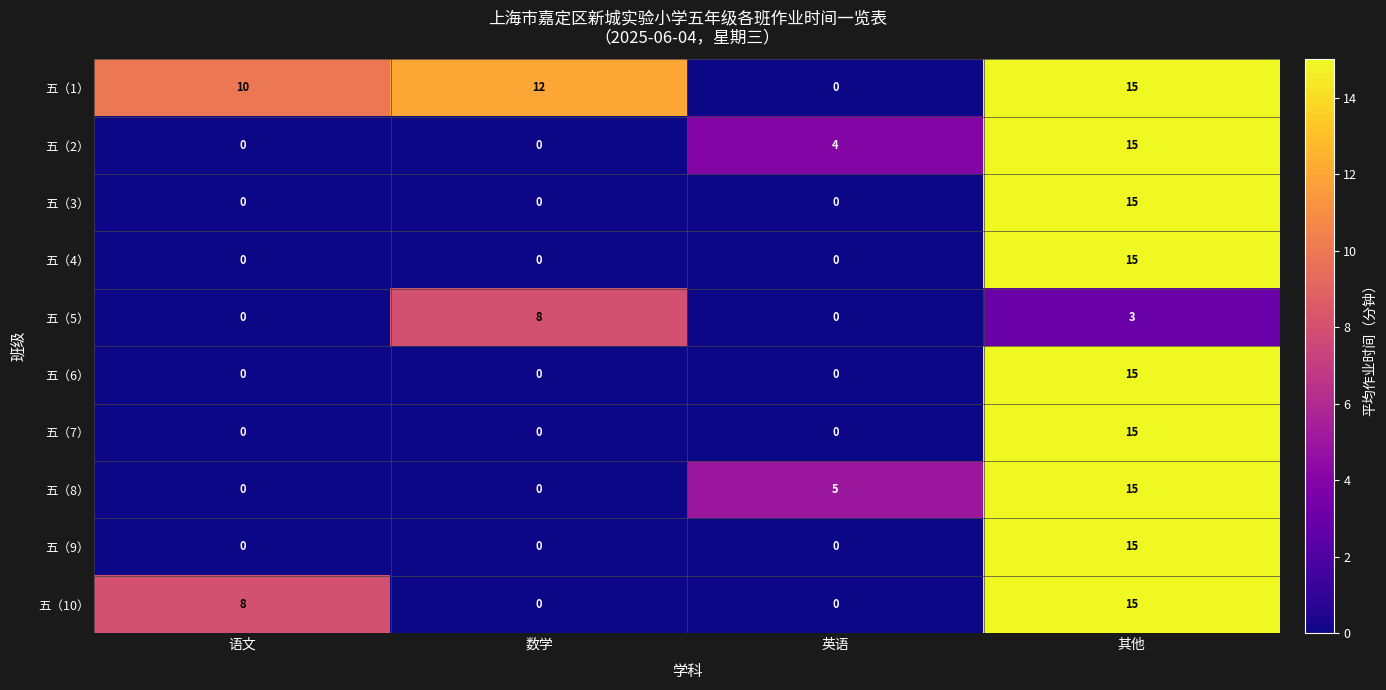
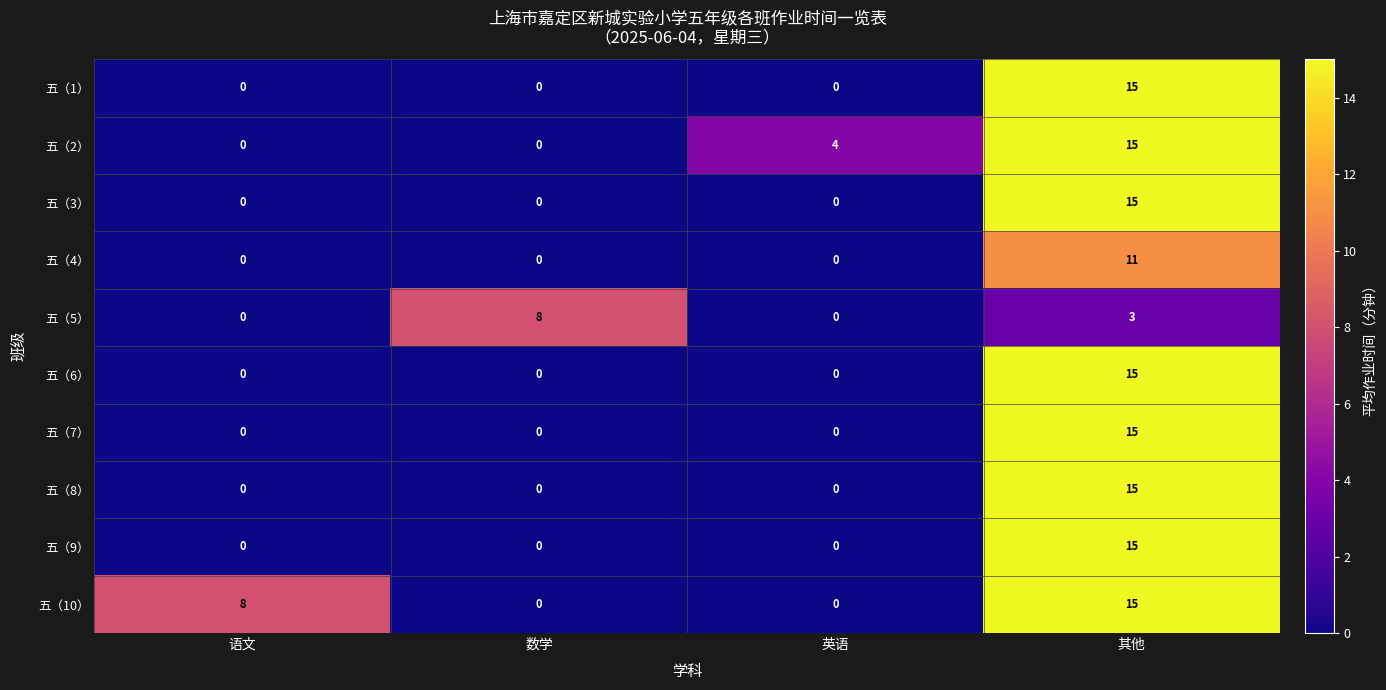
  {
    "五（1）": {
-     "语文": 10,
-     "数学": 12,
+     "语文": 0,
+     "数学": 0,
      "英语": 0,
      "其他": 15
    },
    "五（2）": {
      "语文": 0,
      "数学": 0,
      "英语": 4,
      "其他": 15
    },
    "五（3）": {
      "语文": 0,
      "数学": 0,
      "英语": 0,
      "其他": 15
    },
    "五（4）": {
      "语文": 0,
      "数学": 0,
      "英语": 0,
-     "其他": 15
+     "其他": 11
    },
    "五（5）": {
      "语文": 0,
      "数学": 8,
      "英语": 0,
      "其他": 3
    },
    "五（6）": {
      "语文": 0,
      "数学": 0,
      "英语": 0,
      "其他": 15
    },
    "五（7）": {
      "语文": 0,
      "数学": 0,
      "英语": 0,
      "其他": 15
    },
    "五（8）": {
      "语文": 0,
      "数学": 0,
-     "英语": 5,
+     "英语": 0,
      "其他": 15
    },
    "五（9）": {
      "语文": 0,
      "数学": 0,
      "英语": 0,
      "其他": 15
    },
    "五（10）": {
      "语文": 8,
      "数学": 0,
      "英语": 0,
      "其他": 15
    }
  }
